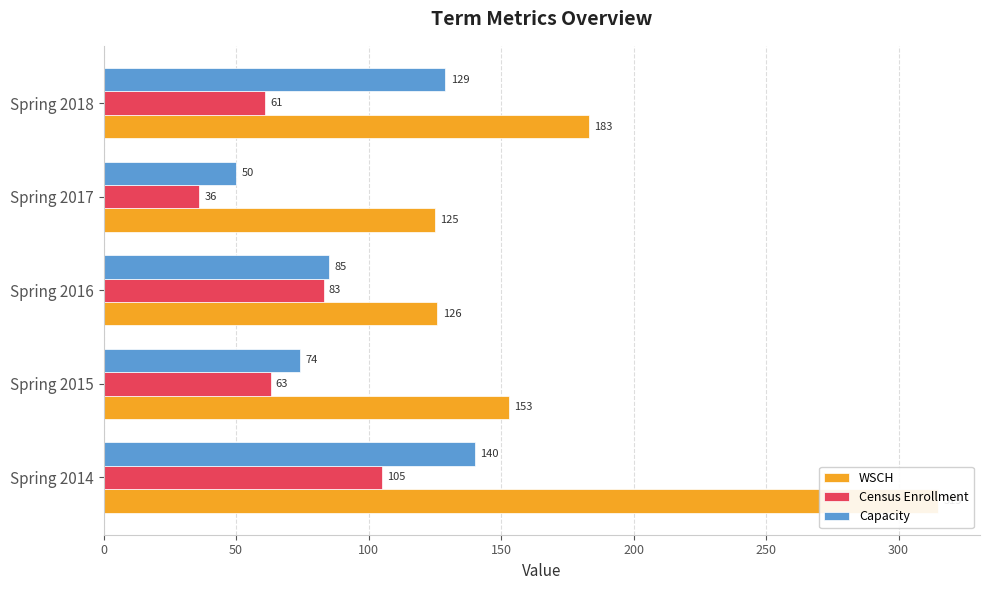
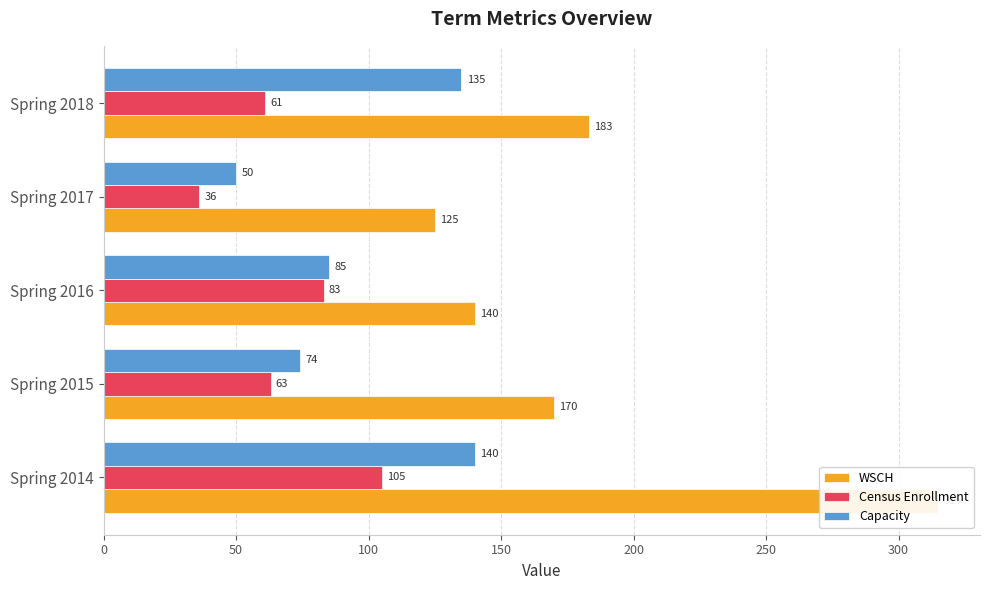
  {
    "WSCH": {
      "Spring 2018": 183,
      "Spring 2017": 125,
-     "Spring 2016": 126,
-     "Spring 2015": 153
+     "Spring 2016": 140,
+     "Spring 2015": 170
    },
    "Census Enrollment": {
      "Spring 2018": 61,
      "Spring 2017": 36,
      "Spring 2016": 83,
      "Spring 2015": 63,
      "Spring 2014": 105
    },
    "Capacity": {
-     "Spring 2018": 129,
+     "Spring 2018": 135,
      "Spring 2017": 50,
      "Spring 2016": 85,
      "Spring 2015": 74,
      "Spring 2014": 140
    }
  }
